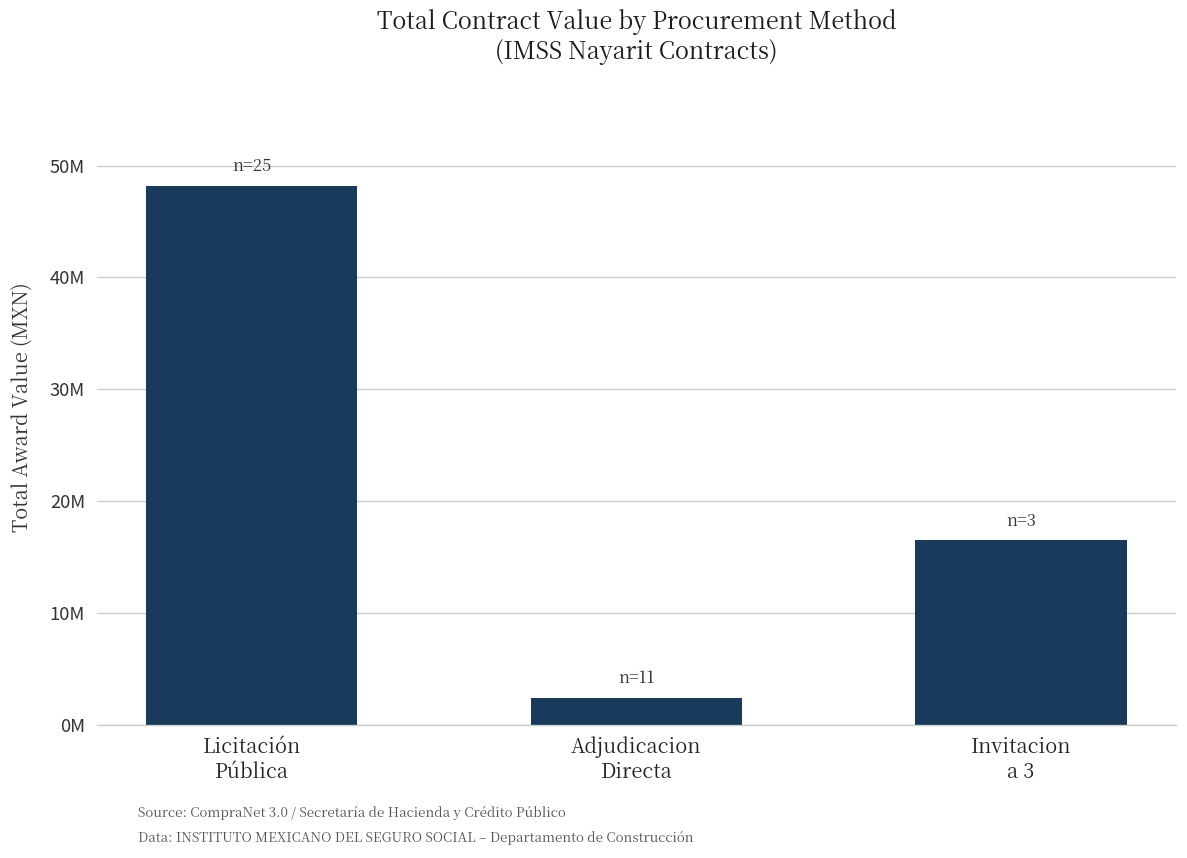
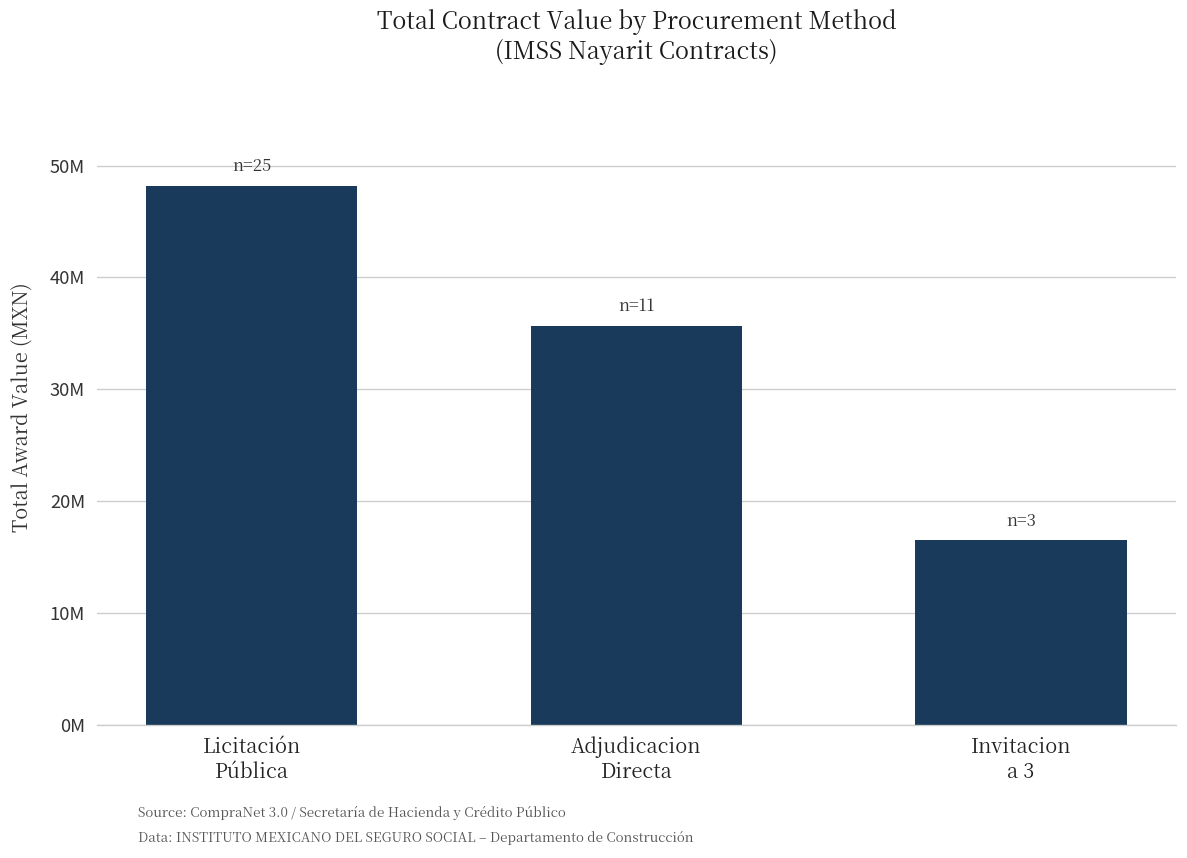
  {
-   "Adjudicacion Directa": 2000000
+   "Adjudicacion Directa": 36000000
  }
